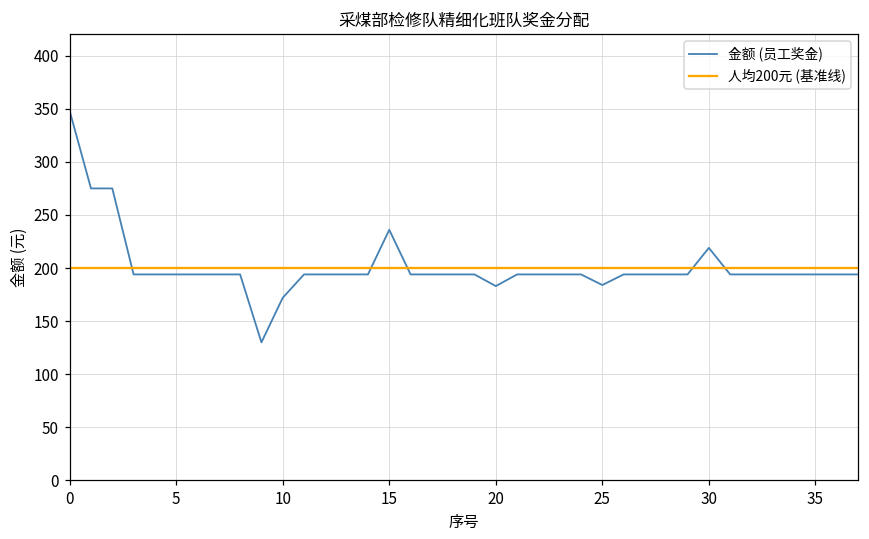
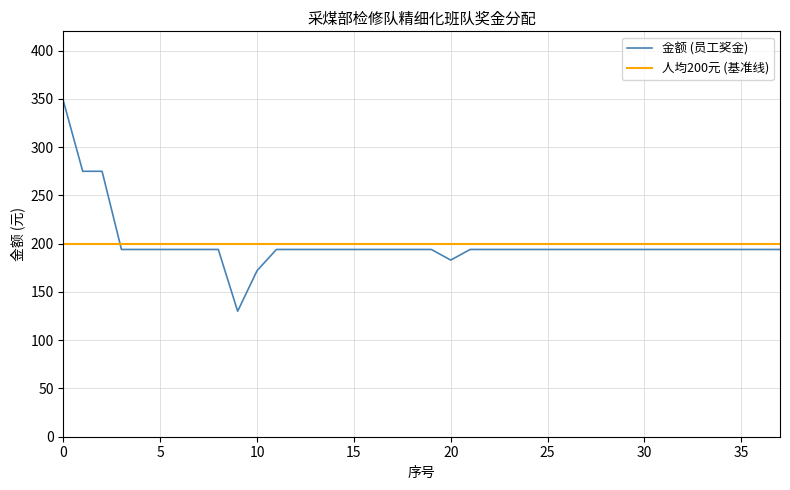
  {
    "金额 (员工奖金)": {
      "0": 350,
      "5": 190,
      "10": 170,
-     "15": 240,
+     "15": 190,
      "20": 180,
-     "25": 180,
-     "30": 220,
+     "25": 190,
+     "30": 190,
      "35": 190
    },
    "人均200元 (基准线)": {
      "0": 200,
      "5": 200,
      "10": 200,
      "15": 200,
      "20": 200,
      "25": 200,
      "30": 200,
      "35": 200
    }
  }
